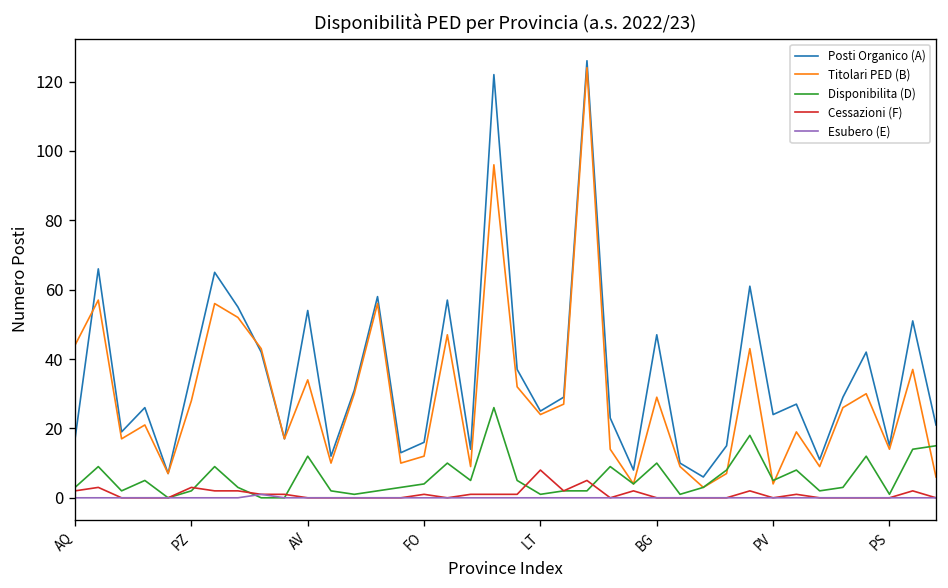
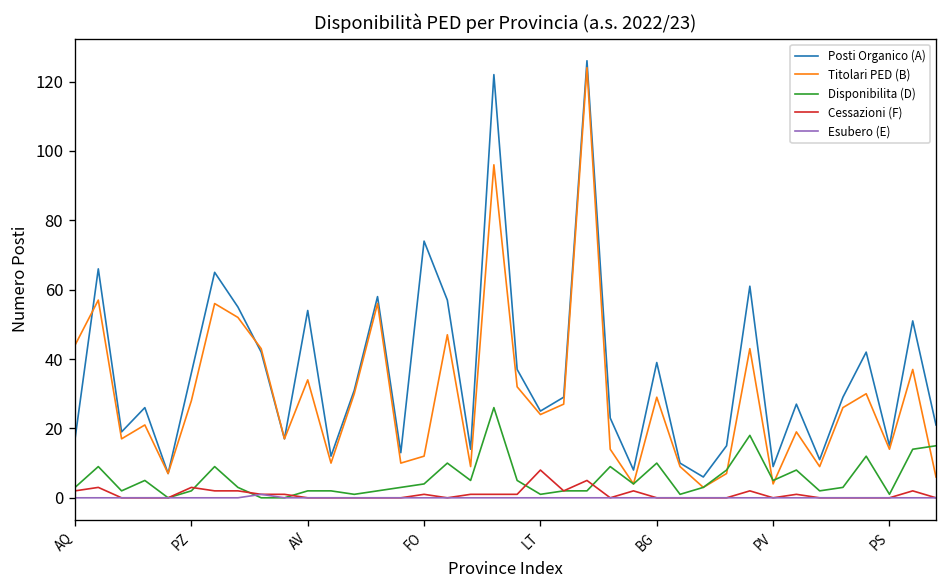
  {
    "Posti Organico (A)": {
      "AQ": 17,
      "PZ": 36,
      "AV": 54,
-     "FO": 16,
+     "FO": 74,
      "LT": 25,
-     "BG": 47,
-     "PV": 24,
+     "BG": 39,
+     "PV": 9,
      "PS": 15
    },
    "Titolari PED (B)": {
      "AQ": 44,
      "PZ": 28,
      "AV": 34,
      "FO": 12,
      "LT": 24,
      "BG": 29,
      "PV": 4,
      "PS": 14
    },
    "Disponibilita (D)": {
      "AQ": 3,
      "PZ": 2,
-     "AV": 12,
+     "AV": 2,
      "FO": 4,
      "LT": 1,
      "BG": 10,
      "PV": 5,
      "PS": 1
    },
    "Cessazioni (F)": {
      "AQ": 2,
      "PZ": 3,
      "FO": 1,
      "LT": 8
    },
    "Esubero (E)": {
      "AQ": 0,
      "PZ": 0,
      "FO": 0,
      "LT": 0
    }
  }
